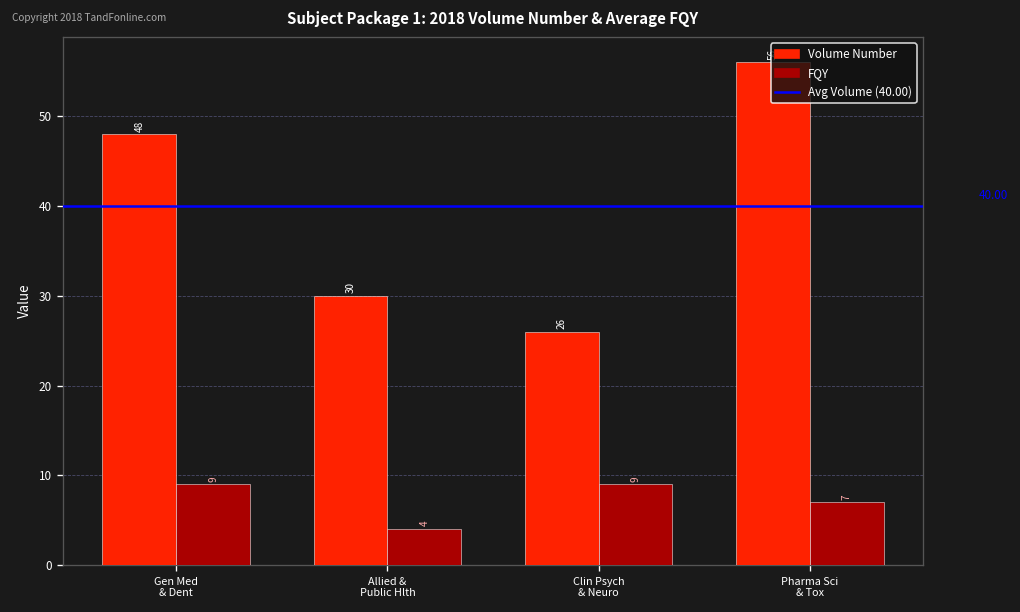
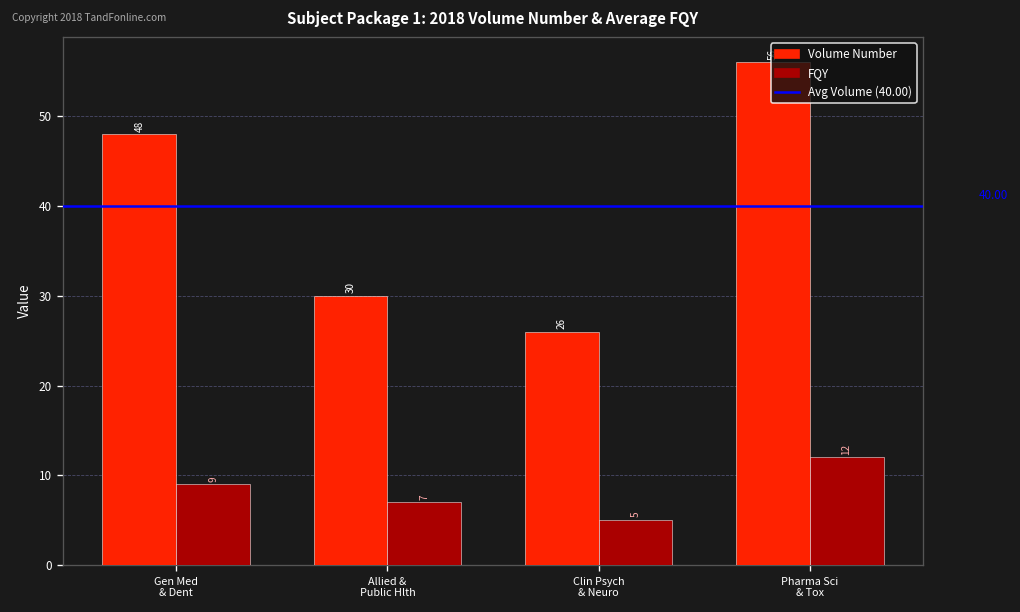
  {
    "Volume Number": {
      "Gen Med & Dent": 48,
      "Allied & Public Hlth": 30,
      "Clin Psych & Neuro": 26
    },
    "FQY": {
      "Gen Med & Dent": 9,
-     "Allied & Public Hlth": 4,
-     "Clin Psych & Neuro": 9,
-     "Pharma Sci & Tox": 7
+     "Allied & Public Hlth": 7,
+     "Clin Psych & Neuro": 5,
+     "Pharma Sci & Tox": 12
    }
  }
